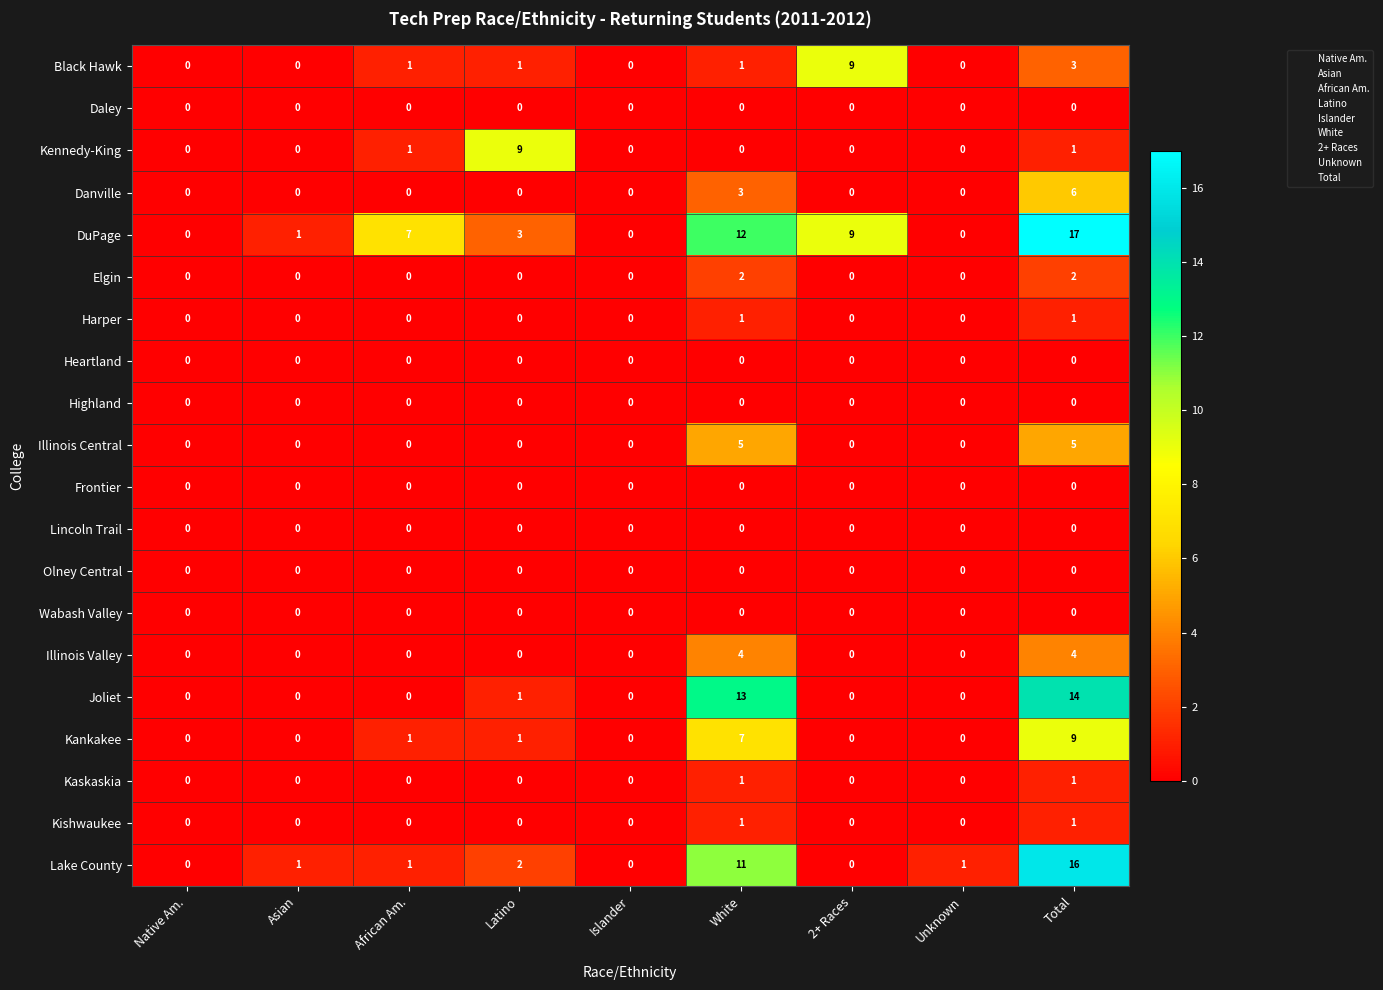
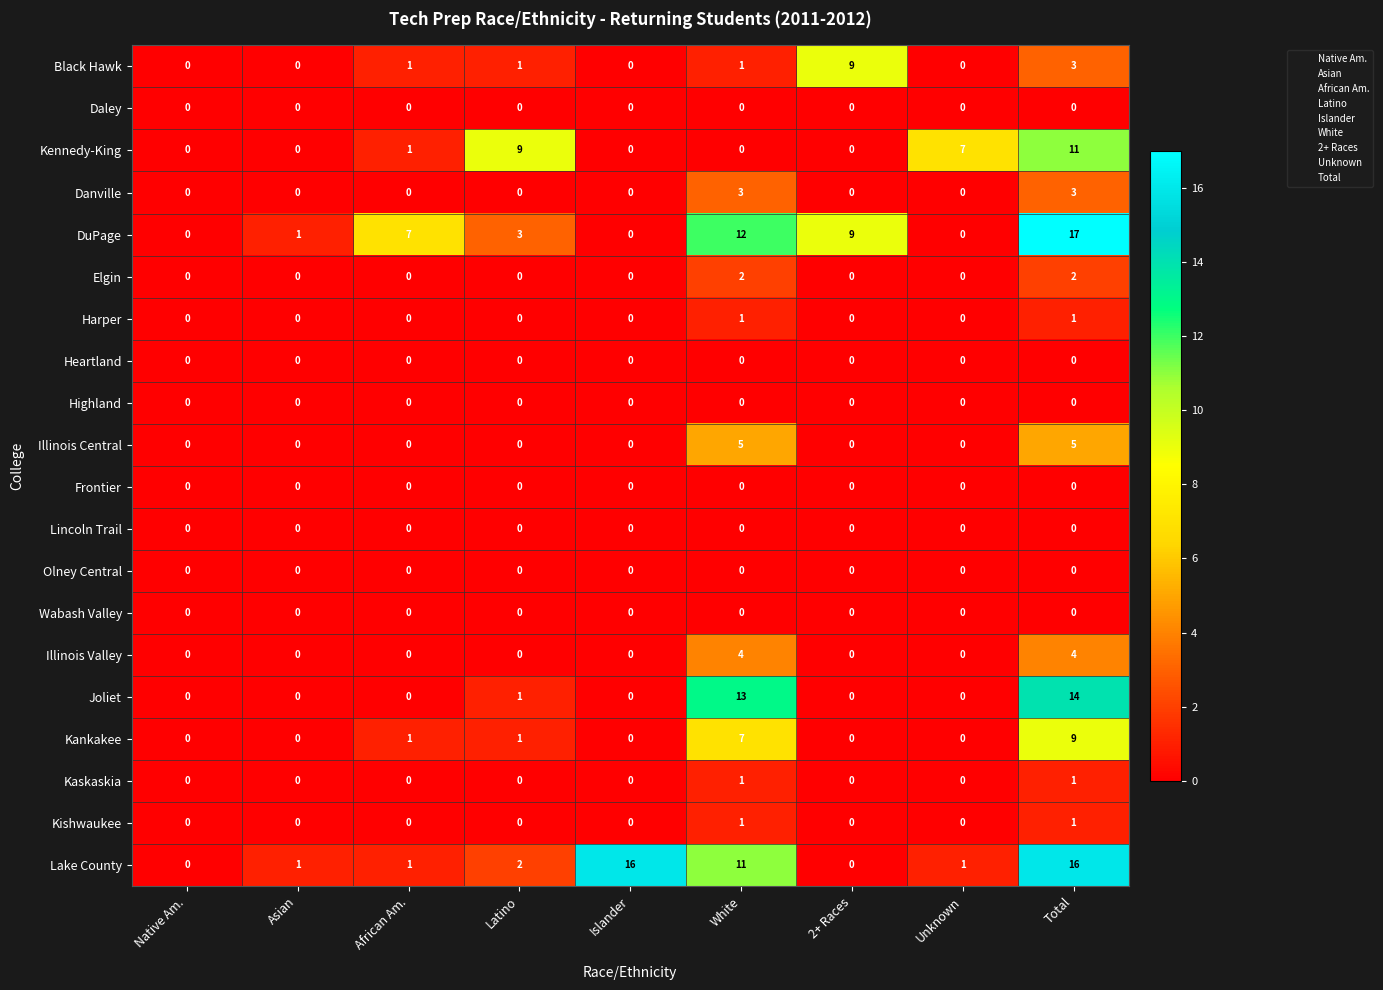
  {
    "Black Hawk": {
      "Native Am.": 0,
      "Asian": 0,
      "African Am.": 1,
      "Latino": 1,
      "Islander": 0,
      "White": 1,
      "2+ Races": 9,
      "Unknown": 0,
      "Total": 3
    },
    "Daley": {
      "Native Am.": 0,
      "Asian": 0,
      "African Am.": 0,
      "Latino": 0,
      "Islander": 0,
      "White": 0,
      "2+ Races": 0,
      "Unknown": 0,
      "Total": 0
    },
    "Kennedy-King": {
      "Native Am.": 0,
      "Asian": 0,
      "African Am.": 1,
      "Latino": 9,
      "Islander": 0,
      "White": 0,
      "2+ Races": 0,
-     "Unknown": 0,
-     "Total": 1
+     "Unknown": 7,
+     "Total": 11
    },
    "Danville": {
      "Native Am.": 0,
      "Asian": 0,
      "African Am.": 0,
      "Latino": 0,
      "Islander": 0,
      "White": 3,
      "2+ Races": 0,
      "Unknown": 0,
-     "Total": 6
+     "Total": 3
    },
    "DuPage": {
      "Native Am.": 0,
      "Asian": 1,
      "African Am.": 7,
      "Latino": 3,
      "Islander": 0,
      "White": 12,
      "2+ Races": 9,
      "Unknown": 0,
      "Total": 17
    },
    "Elgin": {
      "Native Am.": 0,
      "Asian": 0,
      "African Am.": 0,
      "Latino": 0,
      "Islander": 0,
      "White": 2,
      "2+ Races": 0,
      "Unknown": 0,
      "Total": 2
    },
    "Harper": {
      "Native Am.": 0,
      "Asian": 0,
      "African Am.": 0,
      "Latino": 0,
      "Islander": 0,
      "White": 1,
      "2+ Races": 0,
      "Unknown": 0,
      "Total": 1
    },
    "Heartland": {
      "Native Am.": 0,
      "Asian": 0,
      "African Am.": 0,
      "Latino": 0,
      "Islander": 0,
      "White": 0,
      "2+ Races": 0,
      "Unknown": 0,
      "Total": 0
    },
    "Highland": {
      "Native Am.": 0,
      "Asian": 0,
      "African Am.": 0,
      "Latino": 0,
      "Islander": 0,
      "White": 0,
      "2+ Races": 0,
      "Unknown": 0,
      "Total": 0
    },
    "Illinois Central": {
      "Native Am.": 0,
      "Asian": 0,
      "African Am.": 0,
      "Latino": 0,
      "Islander": 0,
      "White": 5,
      "2+ Races": 0,
      "Unknown": 0,
      "Total": 5
    },
    "Frontier": {
      "Native Am.": 0,
      "Asian": 0,
      "African Am.": 0,
      "Latino": 0,
      "Islander": 0,
      "White": 0,
      "2+ Races": 0,
      "Unknown": 0,
      "Total": 0
    },
    "Lincoln Trail": {
      "Native Am.": 0,
      "Asian": 0,
      "African Am.": 0,
      "Latino": 0,
      "Islander": 0,
      "White": 0,
      "2+ Races": 0,
      "Unknown": 0,
      "Total": 0
    },
    "Olney Central": {
      "Native Am.": 0,
      "Asian": 0,
      "African Am.": 0,
      "Latino": 0,
      "Islander": 0,
      "White": 0,
      "2+ Races": 0,
      "Unknown": 0,
      "Total": 0
    },
    "Wabash Valley": {
      "Native Am.": 0,
      "Asian": 0,
      "African Am.": 0,
      "Latino": 0,
      "Islander": 0,
      "White": 0,
      "2+ Races": 0,
      "Unknown": 0,
      "Total": 0
    },
    "Illinois Valley": {
      "Native Am.": 0,
      "Asian": 0,
      "African Am.": 0,
      "Latino": 0,
      "Islander": 0,
      "White": 4,
      "2+ Races": 0,
      "Unknown": 0,
      "Total": 4
    },
    "Joliet": {
      "Native Am.": 0,
      "Asian": 0,
      "African Am.": 0,
      "Latino": 1,
      "Islander": 0,
      "White": 13,
      "2+ Races": 0,
      "Unknown": 0,
      "Total": 14
    },
    "Kankakee": {
      "Native Am.": 0,
      "Asian": 0,
      "African Am.": 1,
      "Latino": 1,
      "Islander": 0,
      "White": 7,
      "2+ Races": 0,
      "Unknown": 0,
      "Total": 9
    },
    "Kaskaskia": {
      "Native Am.": 0,
      "Asian": 0,
      "African Am.": 0,
      "Latino": 0,
      "Islander": 0,
      "White": 1,
      "2+ Races": 0,
      "Unknown": 0,
      "Total": 1
    },
    "Kishwaukee": {
      "Native Am.": 0,
      "Asian": 0,
      "African Am.": 0,
      "Latino": 0,
      "Islander": 0,
      "White": 1,
      "2+ Races": 0,
      "Unknown": 0,
      "Total": 1
    },
    "Lake County": {
      "Native Am.": 0,
      "Asian": 1,
      "African Am.": 1,
      "Latino": 2,
-     "Islander": 0,
+     "Islander": 16,
      "White": 11,
      "2+ Races": 0,
      "Unknown": 1,
      "Total": 16
    }
  }
